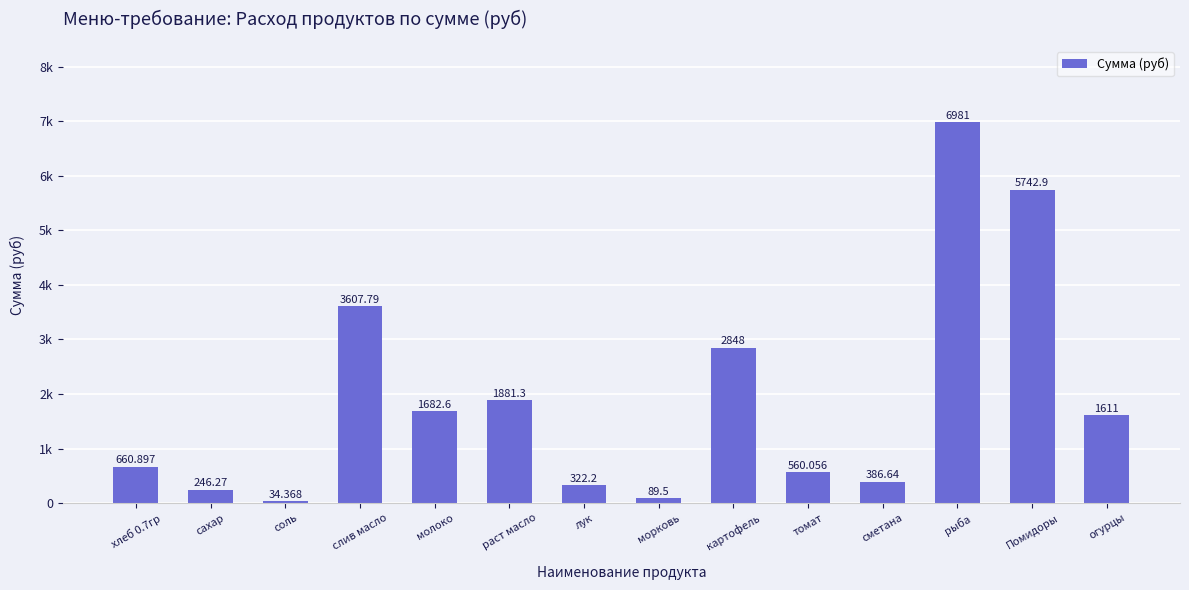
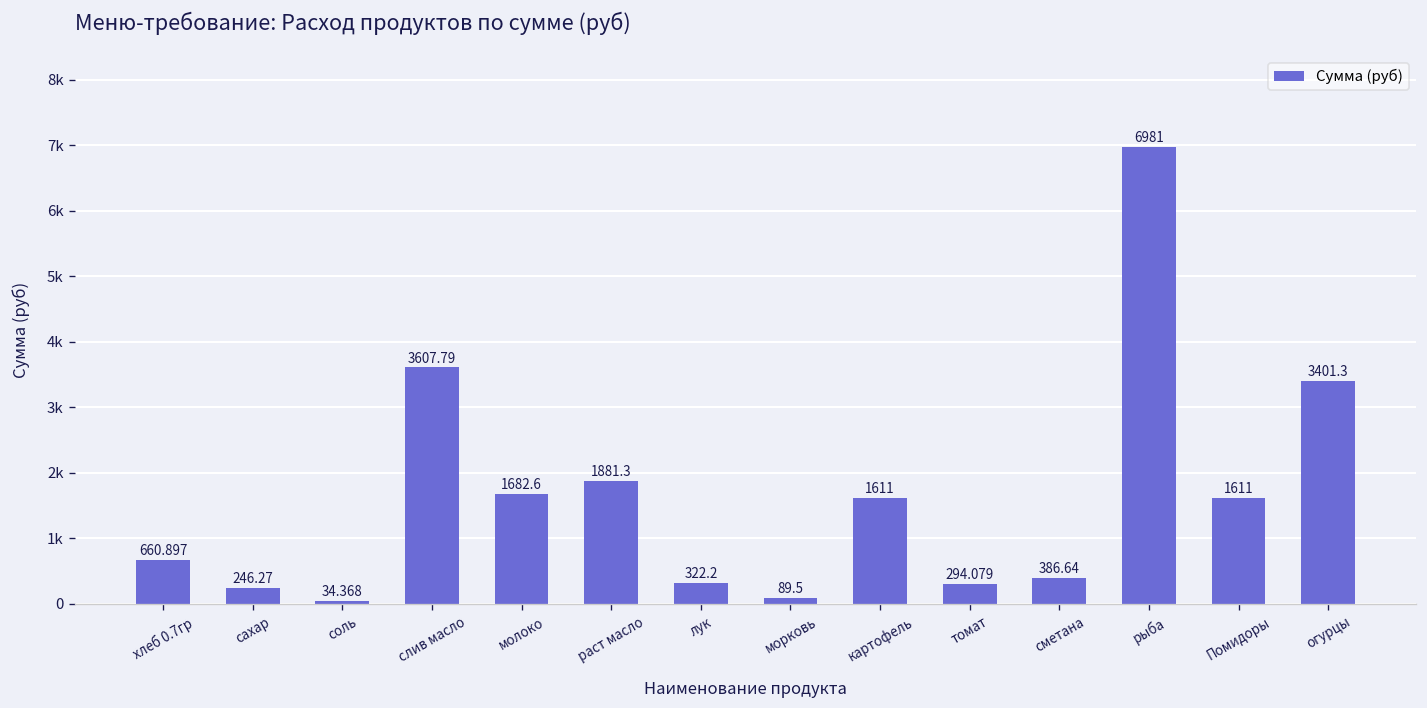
  {
    "хлеб 0.7гр": 660.897,
    "сахар": 246.27,
    "соль": 34.368,
    "слив масло": 3607.79,
    "молоко": 1682.6,
    "раст масло": 1881.3,
    "лук": 322.2,
    "морковь": 89.5,
-   "картофель": 2848,
-   "томат": 560.056,
+   "картофель": 1611,
+   "томат": 294.079,
    "сметана": 386.64,
    "рыба": 6981,
-   "Помидоры": 5742.9,
-   "огурцы": 1611
+   "Помидоры": 1611,
+   "огурцы": 3401.3
  }
